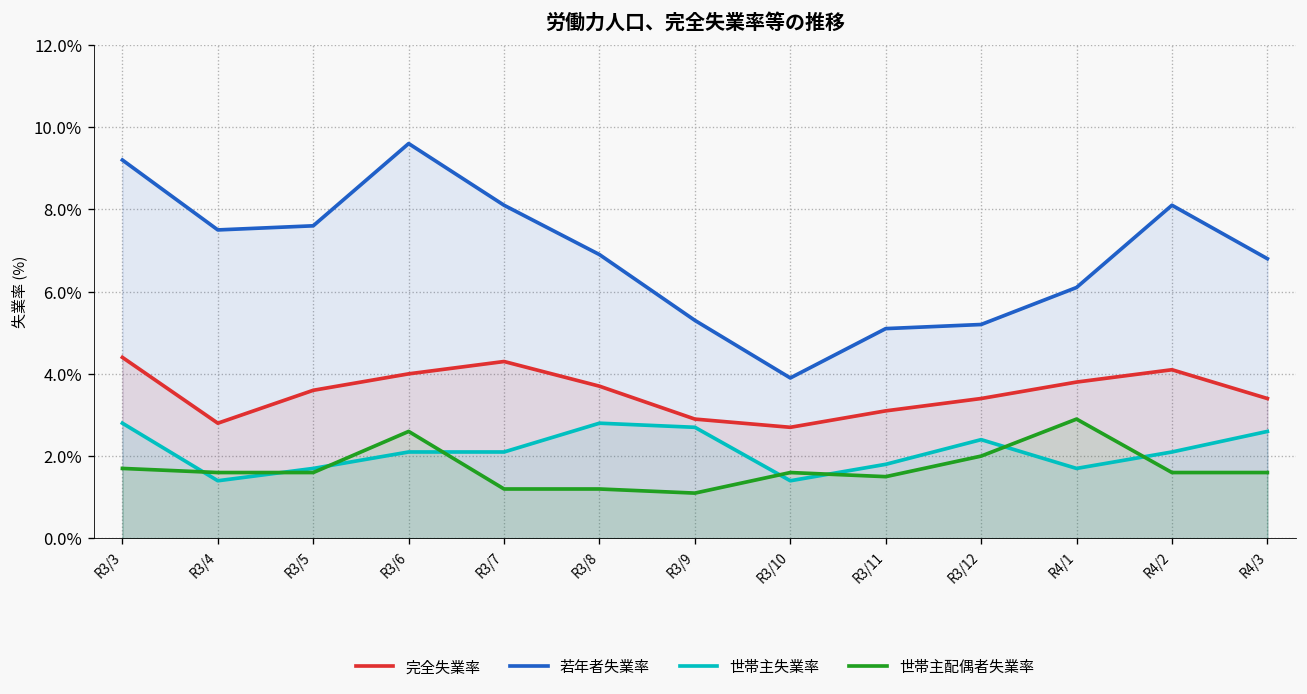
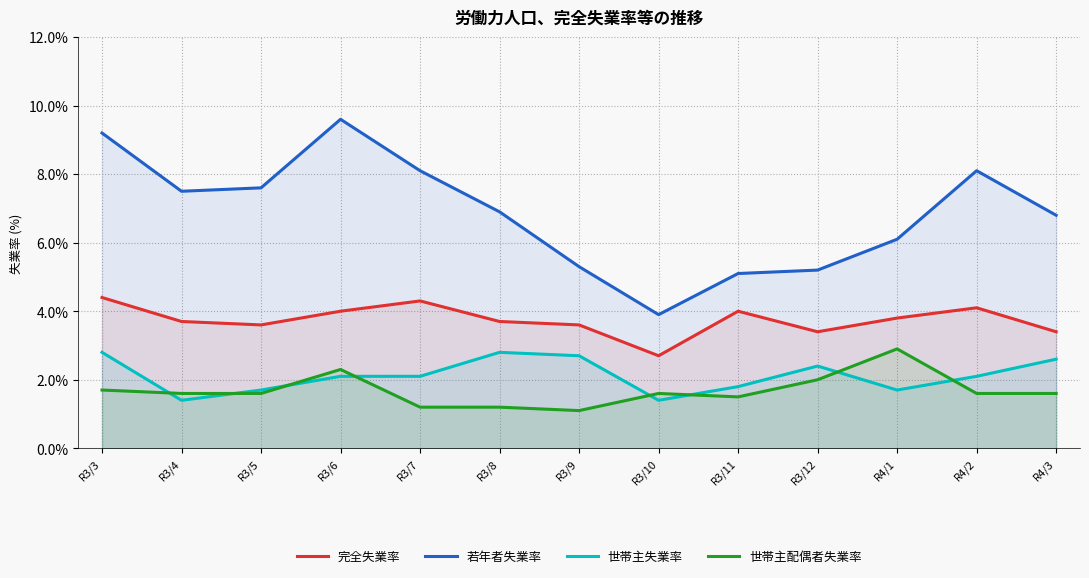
  {
    "完全失業率": {
      "R3/3": "4.4%",
-     "R3/4": "2.8%",
+     "R3/4": "3.7%",
      "R3/5": "3.6%",
      "R3/6": "4.0%",
      "R3/7": "4.3%",
      "R3/8": "3.7%",
-     "R3/9": "2.9%",
+     "R3/9": "3.6%",
      "R3/10": "2.7%",
-     "R3/11": "3.1%",
+     "R3/11": "4.0%",
      "R3/12": "3.4%",
      "R4/1": "3.8%",
      "R4/2": "4.1%",
      "R4/3": "3.4%"
    },
    "若年者失業率": {
      "R3/3": "9.2%",
      "R3/4": "7.5%",
      "R3/5": "7.6%",
      "R3/6": "9.6%",
      "R3/7": "8.1%",
      "R3/8": "6.9%",
      "R3/9": "5.3%",
      "R3/10": "3.9%",
      "R3/11": "5.1%",
      "R3/12": "5.2%",
      "R4/1": "6.1%",
      "R4/2": "8.1%",
      "R4/3": "6.8%"
    },
    "世帯主失業率": {
      "R3/3": "2.8%",
      "R3/4": "1.4%",
      "R3/5": "1.7%",
      "R3/6": "2.1%",
      "R3/7": "2.1%",
      "R3/8": "2.8%",
      "R3/9": "2.7%",
      "R3/10": "1.4%",
      "R3/11": "1.8%",
      "R3/12": "2.4%",
      "R4/1": "1.7%",
      "R4/2": "2.1%",
      "R4/3": "2.6%"
    },
    "世帯主配偶者失業率": {
      "R3/3": "1.7%",
      "R3/4": "1.6%",
      "R3/5": "1.6%",
-     "R3/6": "2.6%",
+     "R3/6": "2.3%",
      "R3/7": "1.2%",
      "R3/8": "1.2%",
      "R3/9": "1.1%",
      "R3/10": "1.6%",
      "R3/11": "1.5%",
      "R3/12": "2.0%",
      "R4/1": "2.9%",
      "R4/2": "1.6%",
      "R4/3": "1.6%"
    }
  }
